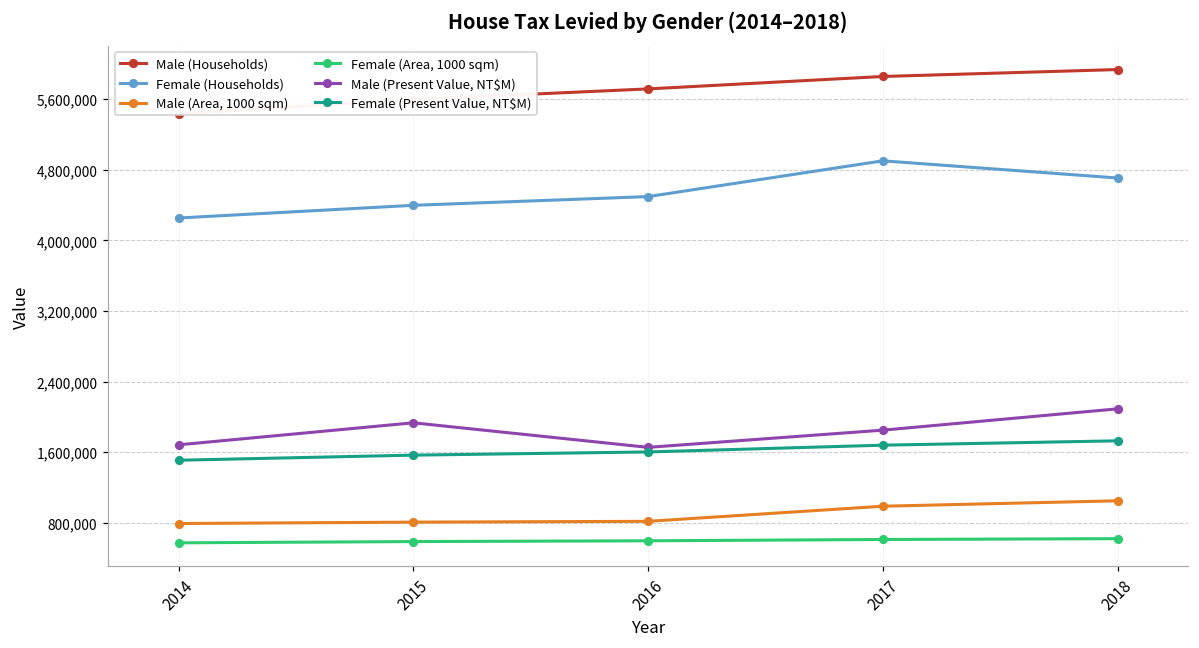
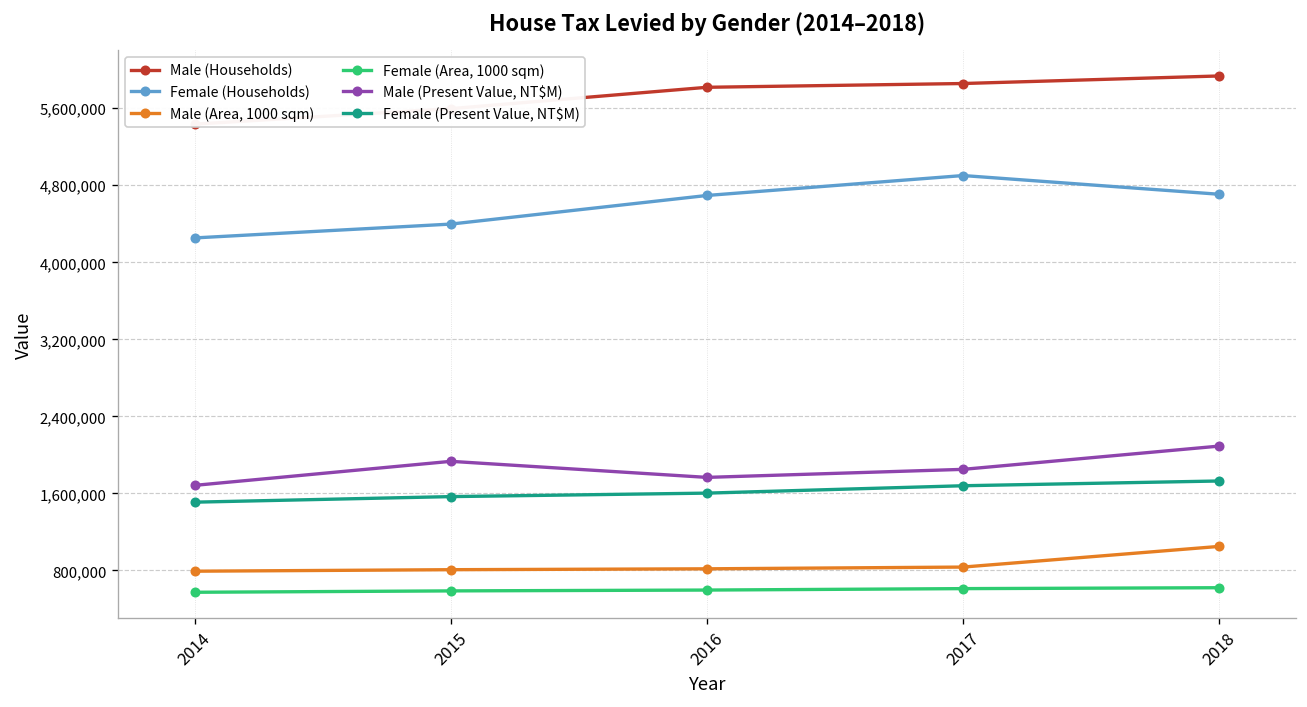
  {
    "Male (Households)": {
-     "2016": "5,700,000",
+     "2016": "5,800,000",
      "2017": "5,900,000",
      "2018": "5,900,000"
    },
    "Female (Households)": {
      "2014": "4,300,000",
      "2015": "4,400,000",
-     "2016": "4,500,000",
+     "2016": "4,700,000",
      "2017": "4,900,000",
      "2018": "4,700,000"
    },
    "Male (Area, 1000 sqm)": {
      "2014": "800,000",
      "2015": "800,000",
      "2016": "800,000",
-     "2017": "1,000,000",
+     "2017": "800,000",
      "2018": "1,100,000"
    },
    "Male (Present Value, NT$M)": {
      "2014": "1,700,000",
      "2015": "1,900,000",
-     "2016": "1,700,000",
+     "2016": "1,800,000",
      "2017": "1,900,000",
      "2018": "2,100,000"
    }
  }
